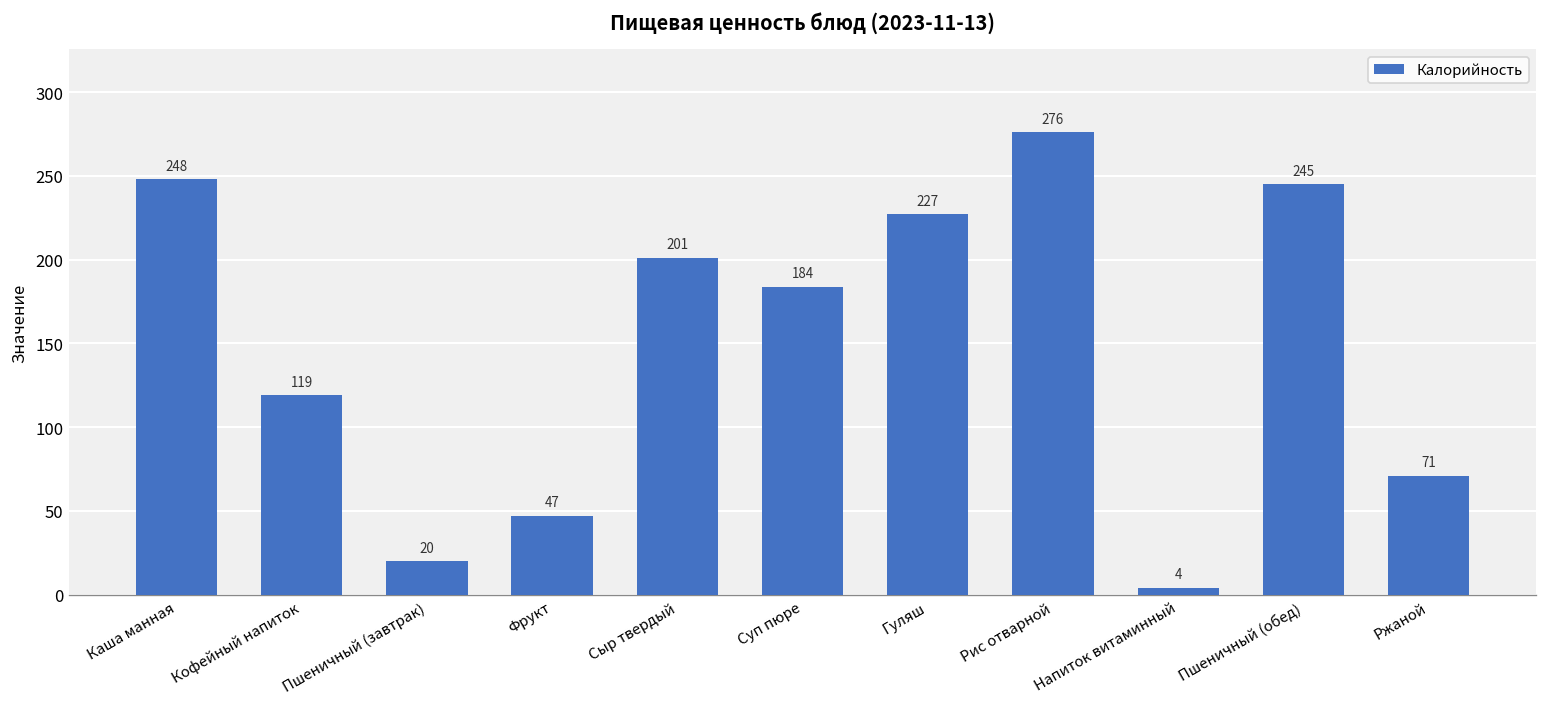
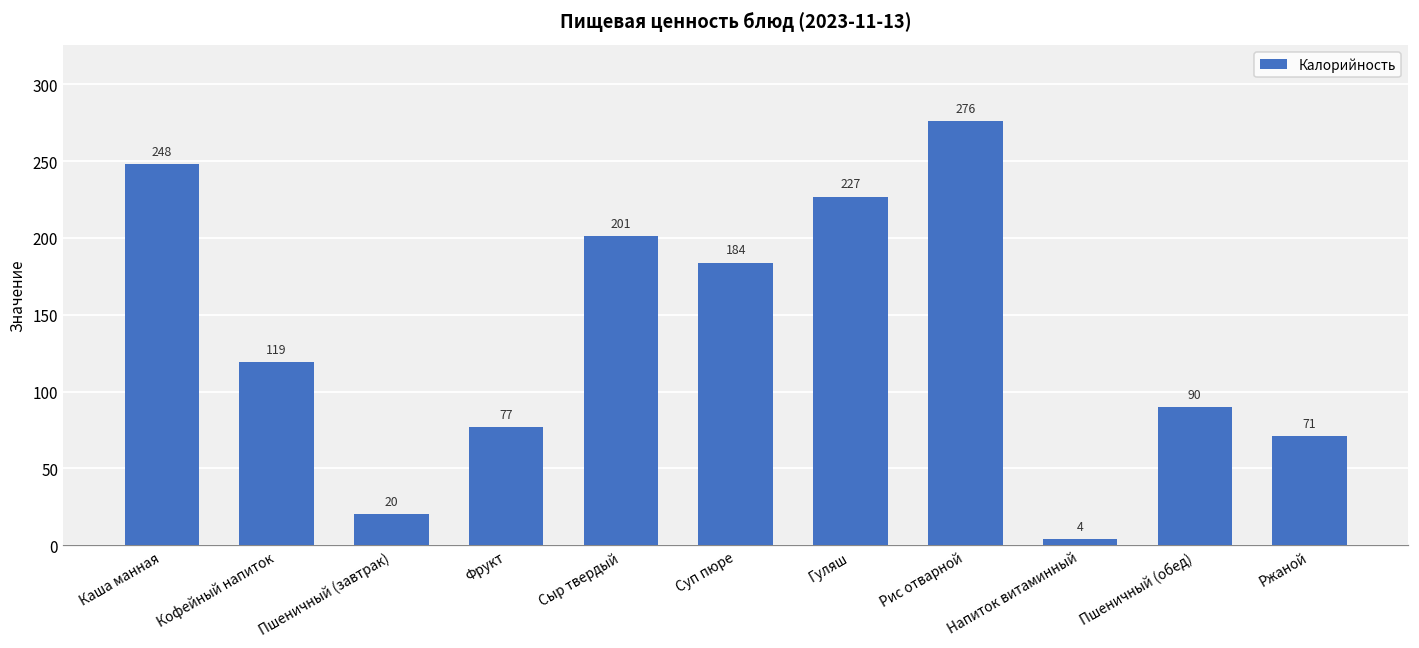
  {
    "Каша манная": 248,
    "Кофейный напиток": 119,
    "Пшеничный (завтрак)": 20,
-   "Фрукт": 47,
+   "Фрукт": 77,
    "Сыр твердый": 201,
    "Суп пюре": 184,
    "Гуляш": 227,
    "Рис отварной": 276,
    "Напиток витаминный": 4,
-   "Пшеничный (обед)": 245,
+   "Пшеничный (обед)": 90,
    "Ржаной": 71
  }
